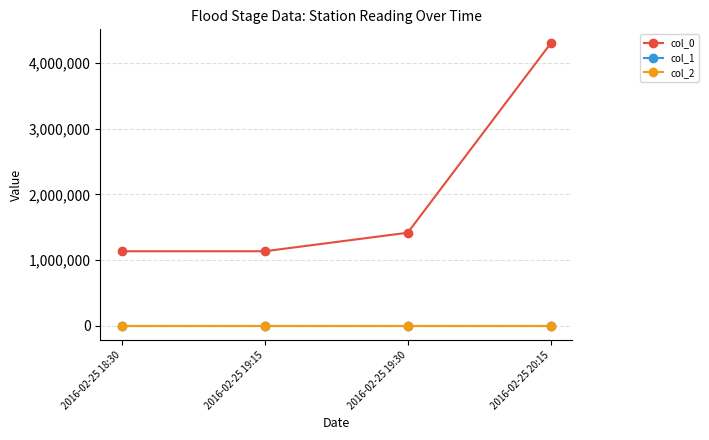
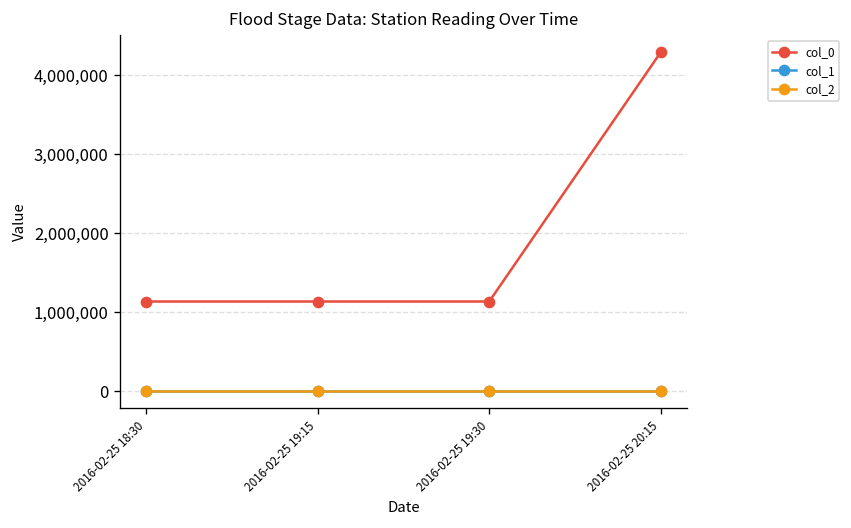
  {
    "col_0": {
      "2016-02-25 18:30": "1,100,000",
      "2016-02-25 19:15": "1,100,000",
-     "2016-02-25 19:30": "1,400,000",
+     "2016-02-25 19:30": "1,100,000",
      "2016-02-25 20:15": "4,300,000"
    },
    "col_2": {
      "2016-02-25 18:30": "0",
      "2016-02-25 19:15": "0",
      "2016-02-25 19:30": "0",
      "2016-02-25 20:15": "0"
    }
  }
